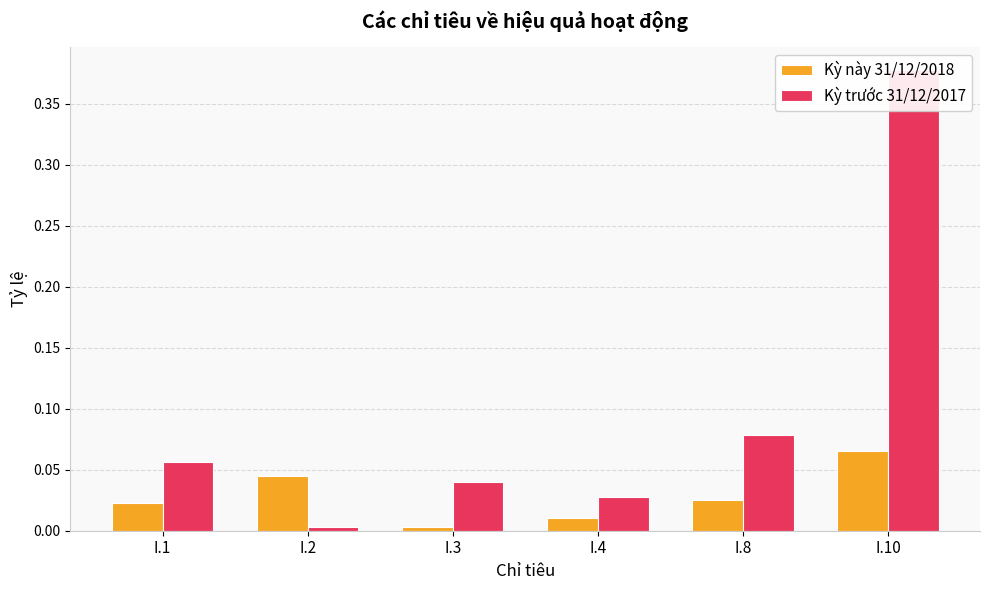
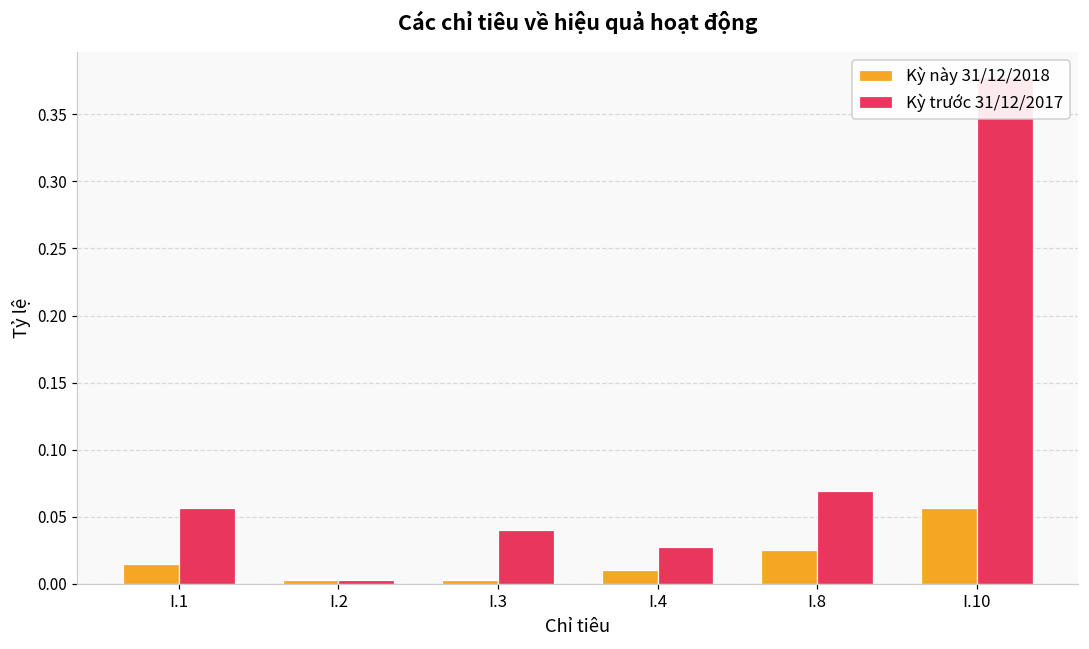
  {
    "Kỳ này 31/12/2018": {
-     "I.1": 0.023,
-     "I.2": 0.045,
+     "I.1": 0.015,
+     "I.2": 0.003,
      "I.3": 0.003,
      "I.4": 0.010,
      "I.8": 0.025,
-     "I.10": 0.065
+     "I.10": 0.057
    },
    "Kỳ trước 31/12/2017": {
      "I.1": 0.056,
      "I.2": 0.003,
      "I.3": 0.040,
      "I.4": 0.027,
-     "I.8": 0.078
+     "I.8": 0.070
    }
  }
